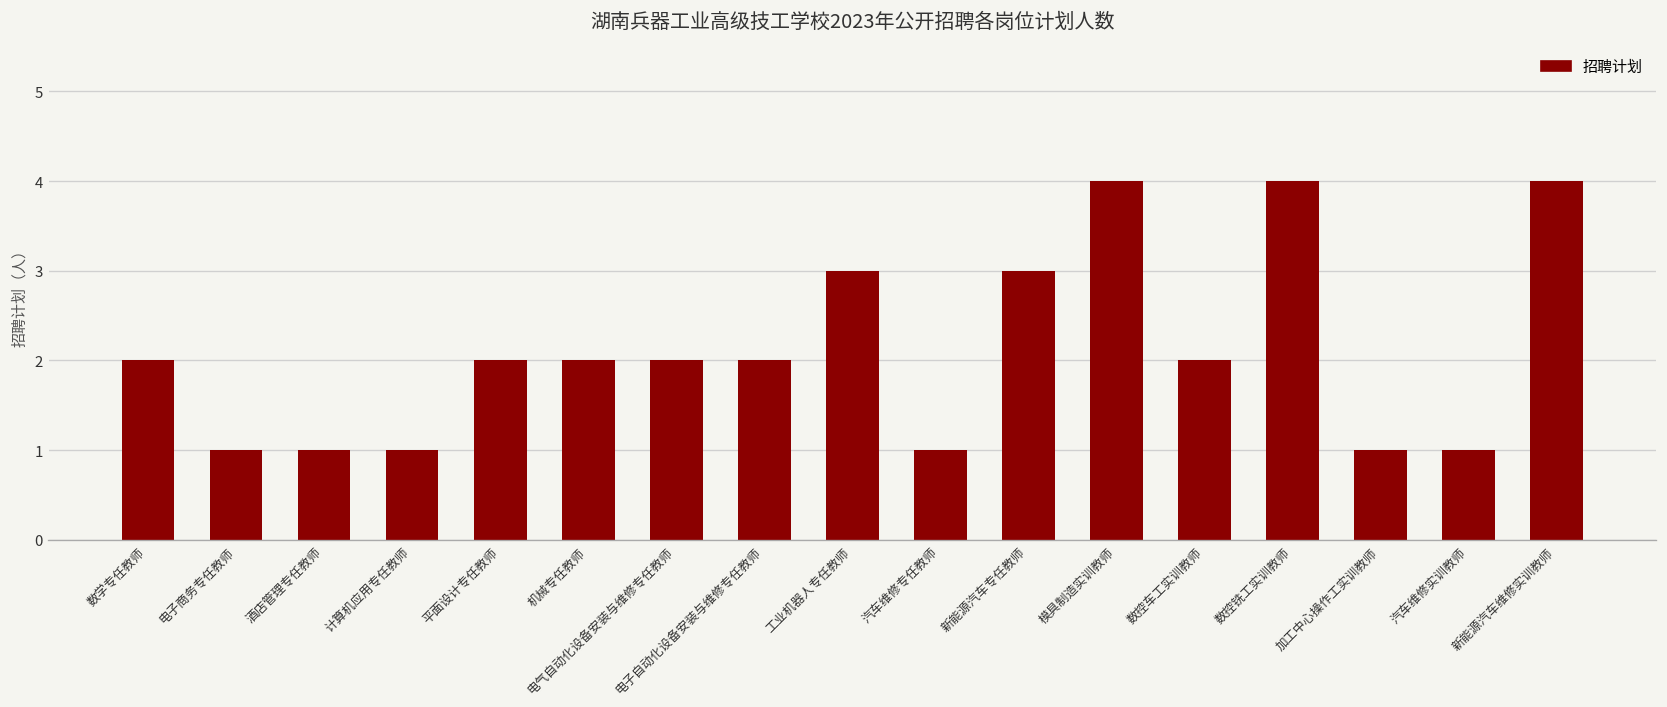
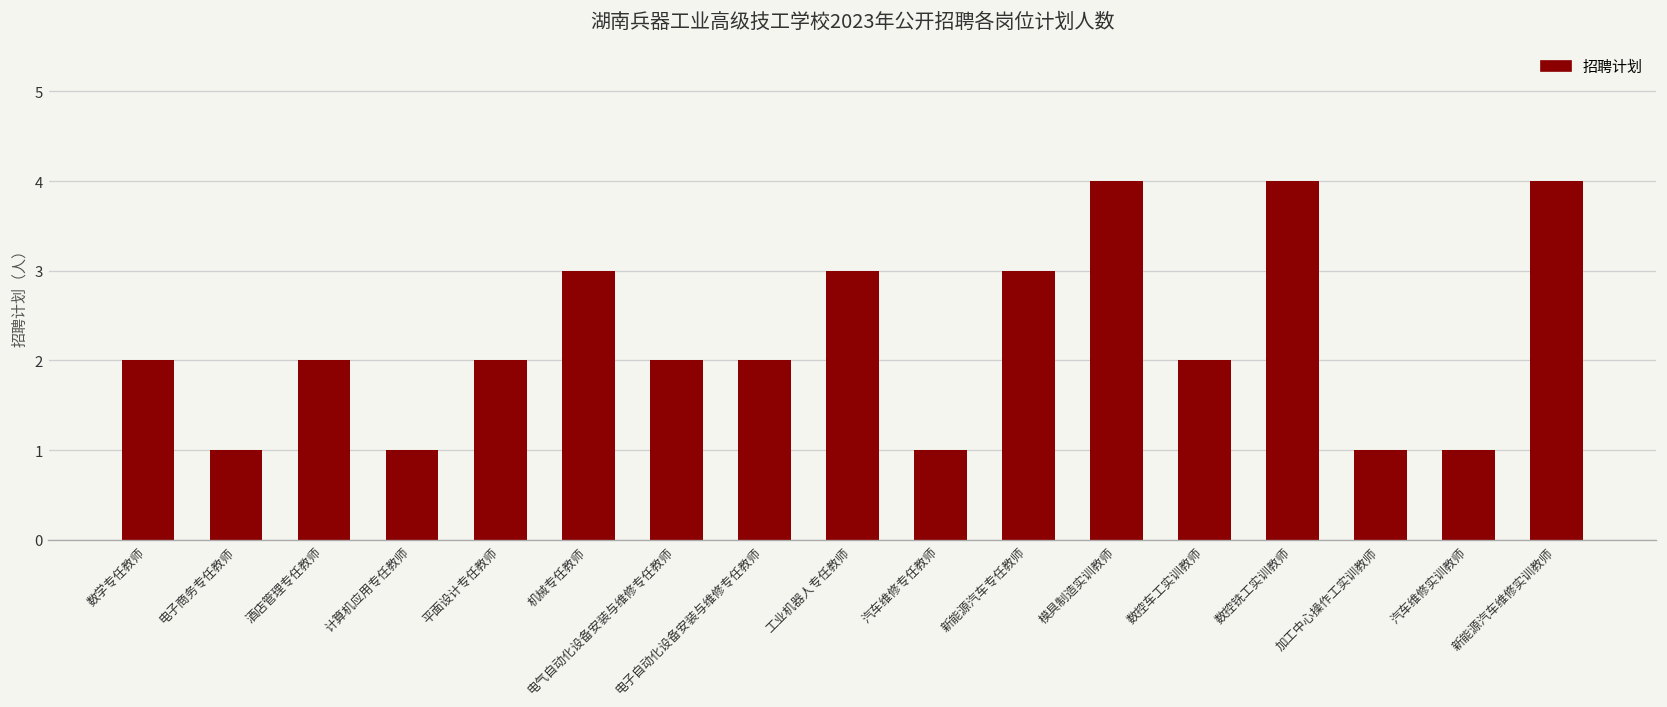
  {
    "数学专任教师": 2,
    "电子商务专任教师": 1,
-   "酒店管理专任教师": 1,
+   "酒店管理专任教师": 2,
    "计算机应用专任教师": 1,
    "平面设计专任教师": 2,
-   "机械专任教师": 2,
+   "机械专任教师": 3,
    "电气自动化设备安装与维修专任教师": 2,
    "电子自动化设备安装与维修专任教师": 2,
    "工业机器人专任教师": 3,
    "汽车维修专任教师": 1,
    "新能源汽车专任教师": 3,
    "模具制造实训教师": 4,
    "数控车工实训教师": 2,
    "数控铣工实训教师": 4,
    "加工中心操作工实训教师": 1,
    "汽车维修实训教师": 1,
    "新能源汽车维修实训教师": 4
  }
